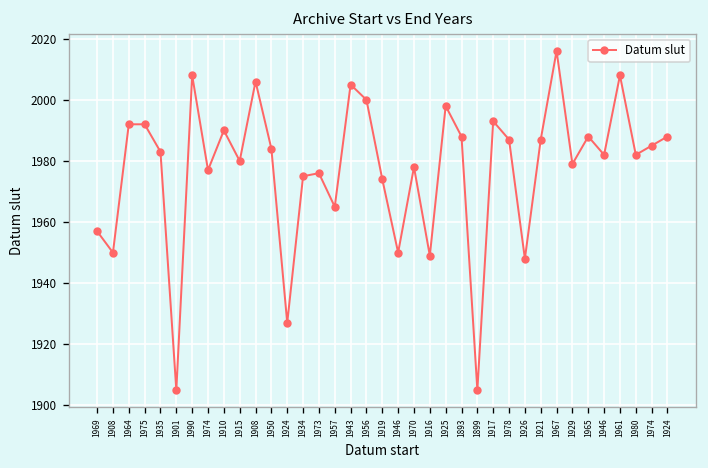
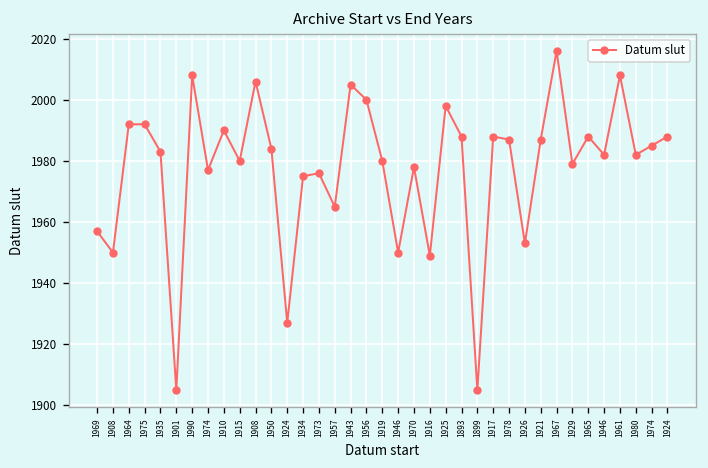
  {
    "1969": 1957,
    "1964": 1992,
    "1975": 1992,
    "1935": 1983,
    "1901": 1905,
    "1990": 2008,
    "1910": 1990,
    "1915": 1980,
    "1950": 1984,
    "1934": 1975,
    "1973": 1976,
    "1957": 1965,
    "1943": 2005,
    "1956": 2000,
-   "1919": 1974,
+   "1919": 1980,
    "1970": 1978,
    "1916": 1949,
    "1925": 1998,
    "1893": 1988,
    "1899": 1905,
-   "1917": 1993,
+   "1917": 1988,
    "1978": 1987,
-   "1926": 1948,
+   "1926": 1953,
    "1921": 1987,
    "1967": 2016,
    "1929": 1979,
    "1965": 1988,
    "1961": 2008,
    "1980": 1982
  }
